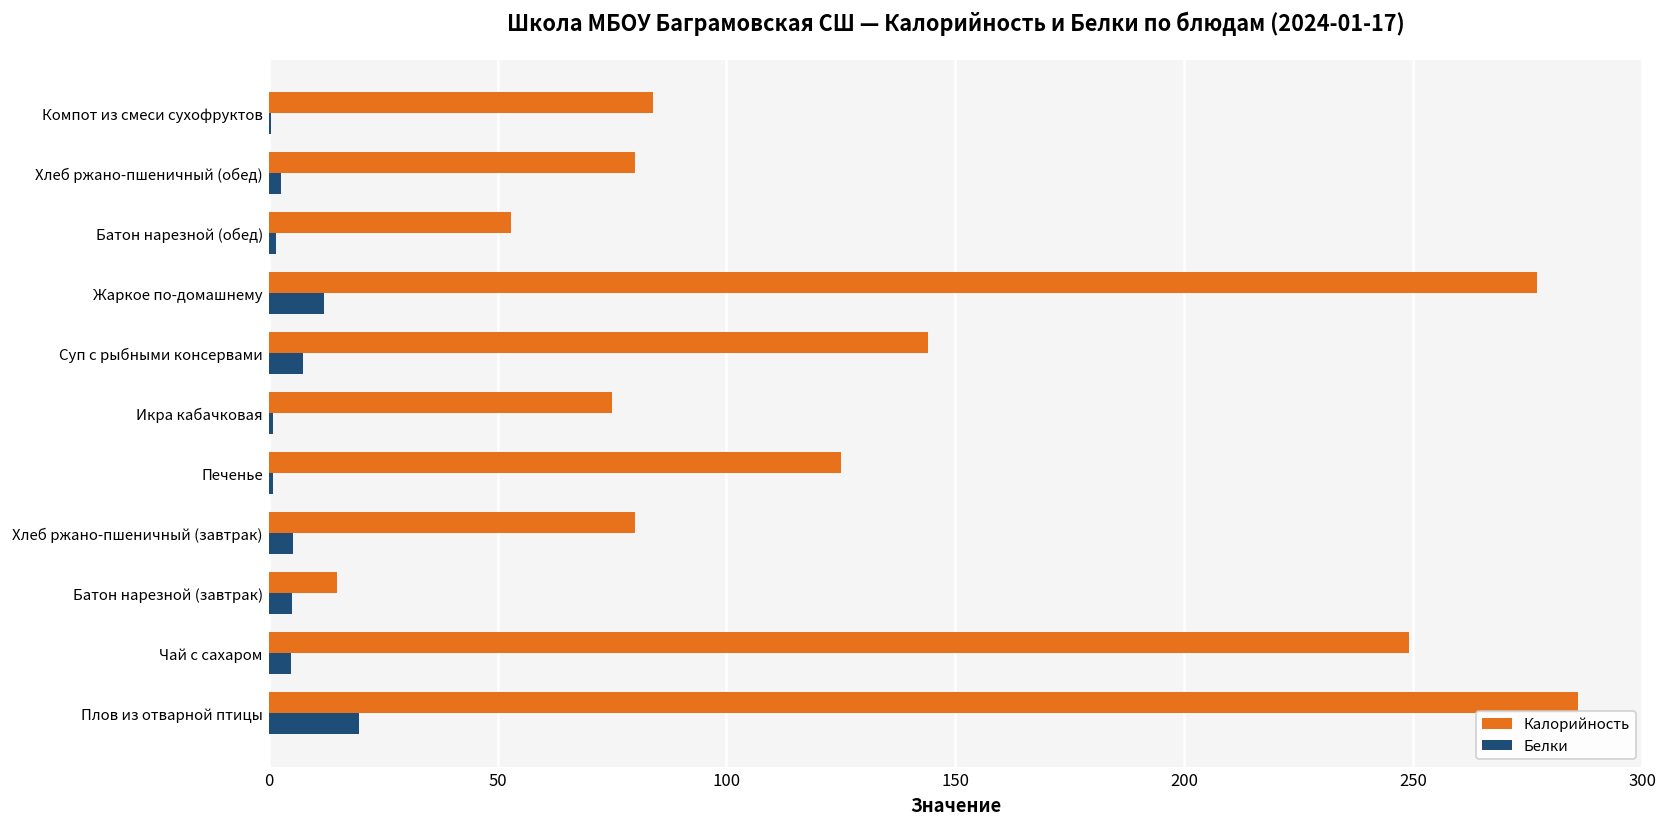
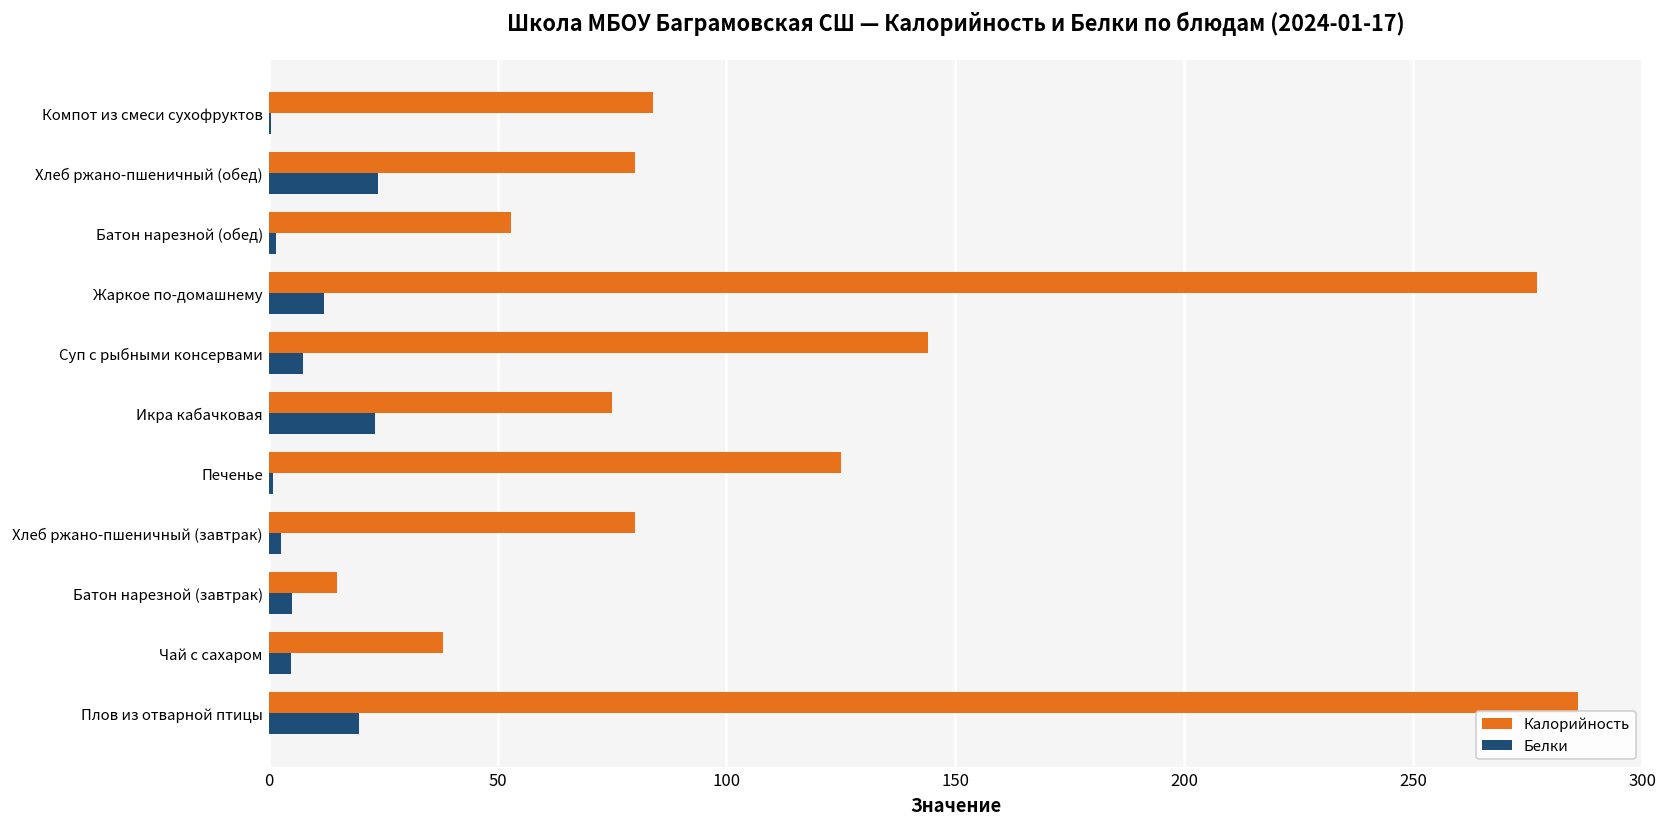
  {
    "Калорийность": {
      "Компот из смеси сухофруктов": 84,
      "Хлеб ржано-пшеничный (обед)": 80,
      "Батон нарезной (обед)": 53,
      "Жаркое по-домашнему": 277,
      "Суп с рыбными консервами": 144,
      "Икра кабачковая": 75,
      "Печенье": 125,
      "Хлеб ржано-пшеничный (завтрак)": 80,
      "Батон нарезной (завтрак)": 15,
-     "Чай с сахаром": 249,
+     "Чай с сахаром": 38,
      "Плов из отварной птицы": 286
    },
    "Белки": {
-     "Хлеб ржано-пшеничный (обед)": 3,
+     "Хлеб ржано-пшеничный (обед)": 24,
      "Батон нарезной (обед)": 2,
      "Жаркое по-домашнему": 12,
      "Суп с рыбными консервами": 7,
-     "Икра кабачковая": 1,
+     "Икра кабачковая": 23,
      "Печенье": 1,
-     "Хлеб ржано-пшеничный (завтрак)": 5,
+     "Хлеб ржано-пшеничный (завтрак)": 3,
      "Батон нарезной (завтрак)": 5,
      "Чай с сахаром": 5,
      "Плов из отварной птицы": 20
    }
  }
